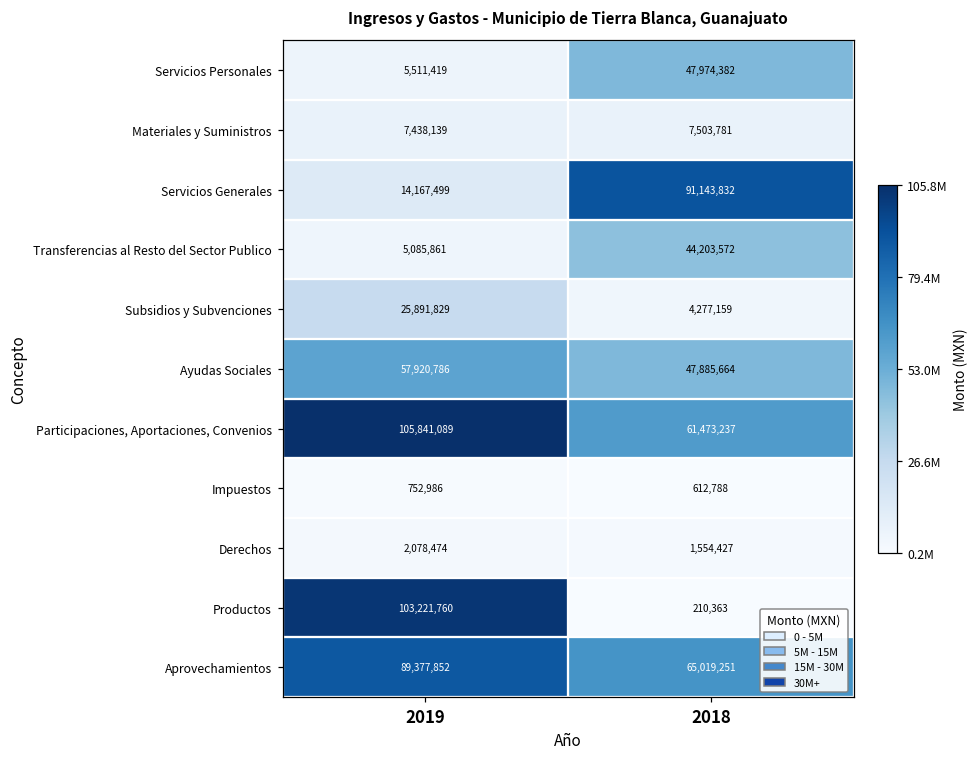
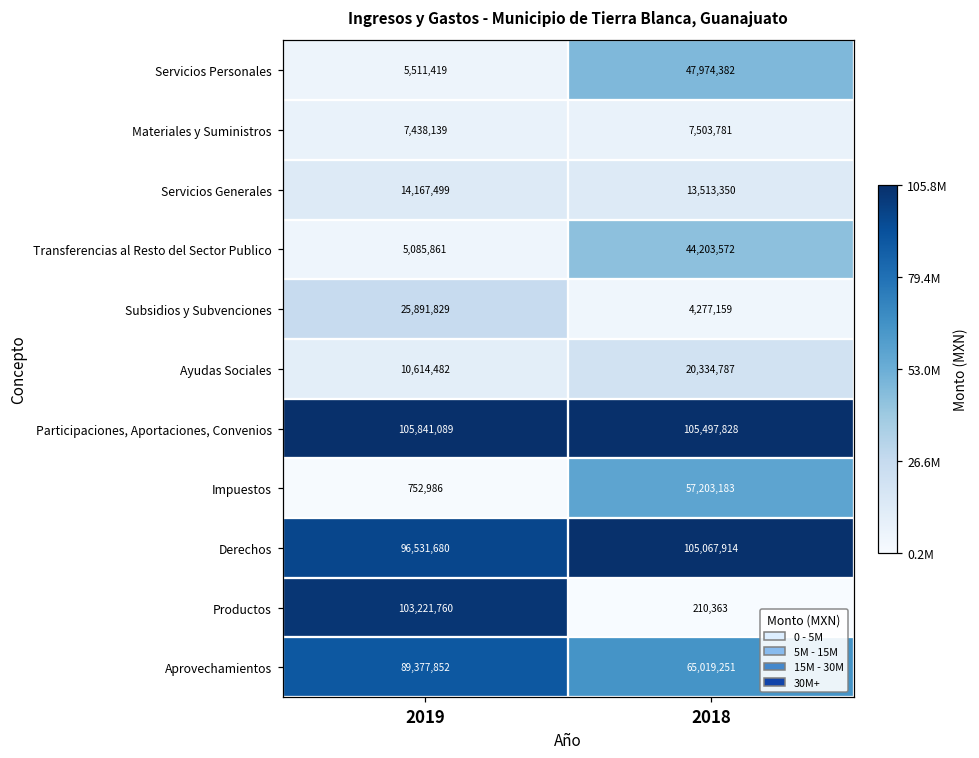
  {
    "Servicios Personales": {
      "2019": "5,511,419",
      "2018": "47,974,382"
    },
    "Materiales y Suministros": {
      "2019": "7,438,139",
      "2018": "7,503,781"
    },
    "Servicios Generales": {
      "2019": "14,167,499",
-     "2018": "91,143,832"
+     "2018": "13,513,350"
    },
    "Transferencias al Resto del Sector Publico": {
      "2019": "5,085,861",
      "2018": "44,203,572"
    },
    "Subsidios y Subvenciones": {
      "2019": "25,891,829",
      "2018": "4,277,159"
    },
    "Ayudas Sociales": {
-     "2019": "57,920,786",
-     "2018": "47,885,664"
+     "2019": "10,614,482",
+     "2018": "20,334,787"
    },
    "Participaciones, Aportaciones, Convenios": {
      "2019": "105,841,089",
-     "2018": "61,473,237"
+     "2018": "105,497,828"
    },
    "Impuestos": {
      "2019": "752,986",
-     "2018": "612,788"
+     "2018": "57,203,183"
    },
    "Derechos": {
-     "2019": "2,078,474",
-     "2018": "1,554,427"
+     "2019": "96,531,680",
+     "2018": "105,067,914"
    },
    "Productos": {
      "2019": "103,221,760",
      "2018": "210,363"
    },
    "Aprovechamientos": {
      "2019": "89,377,852",
      "2018": "65,019,251"
    }
  }
